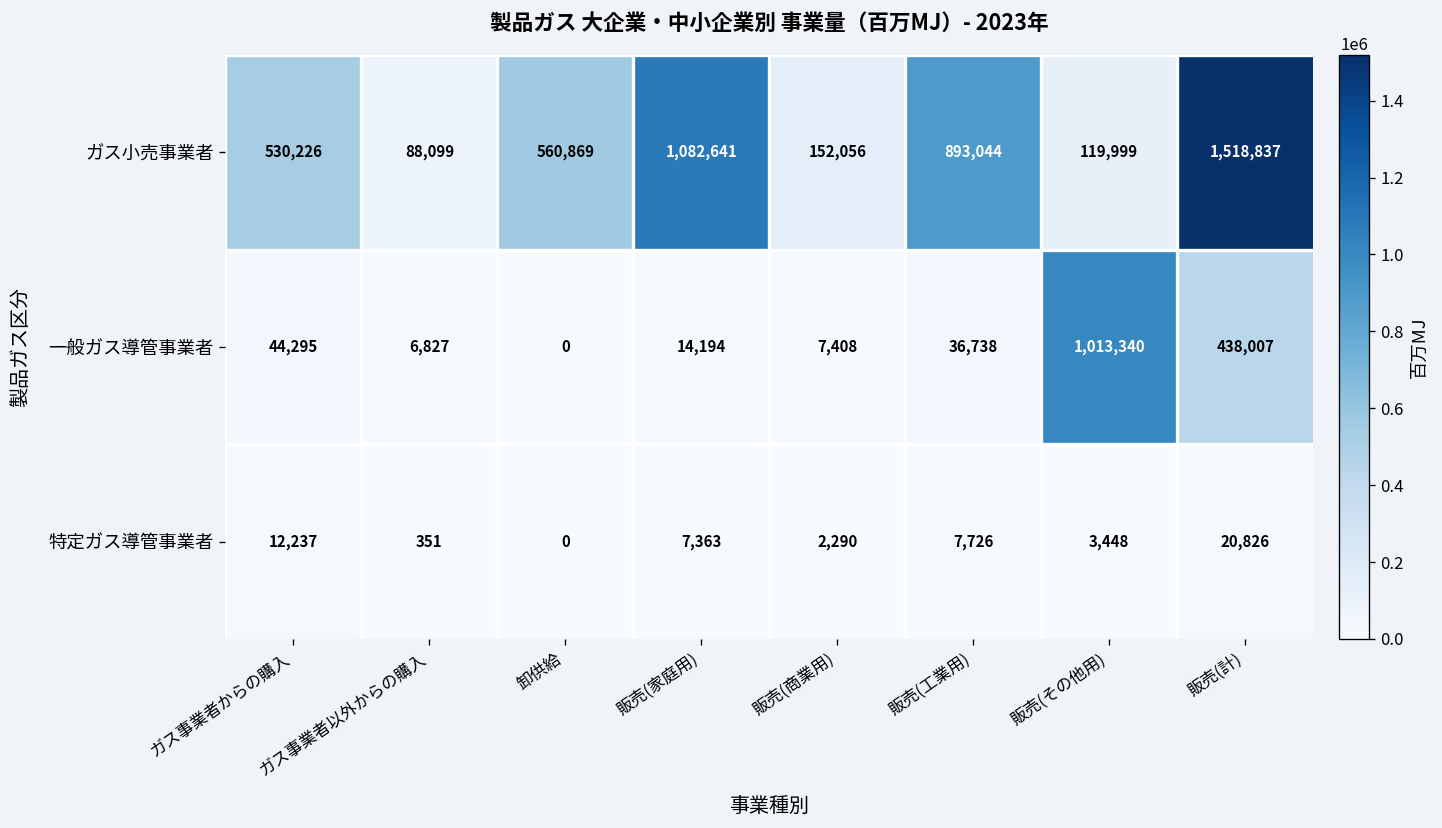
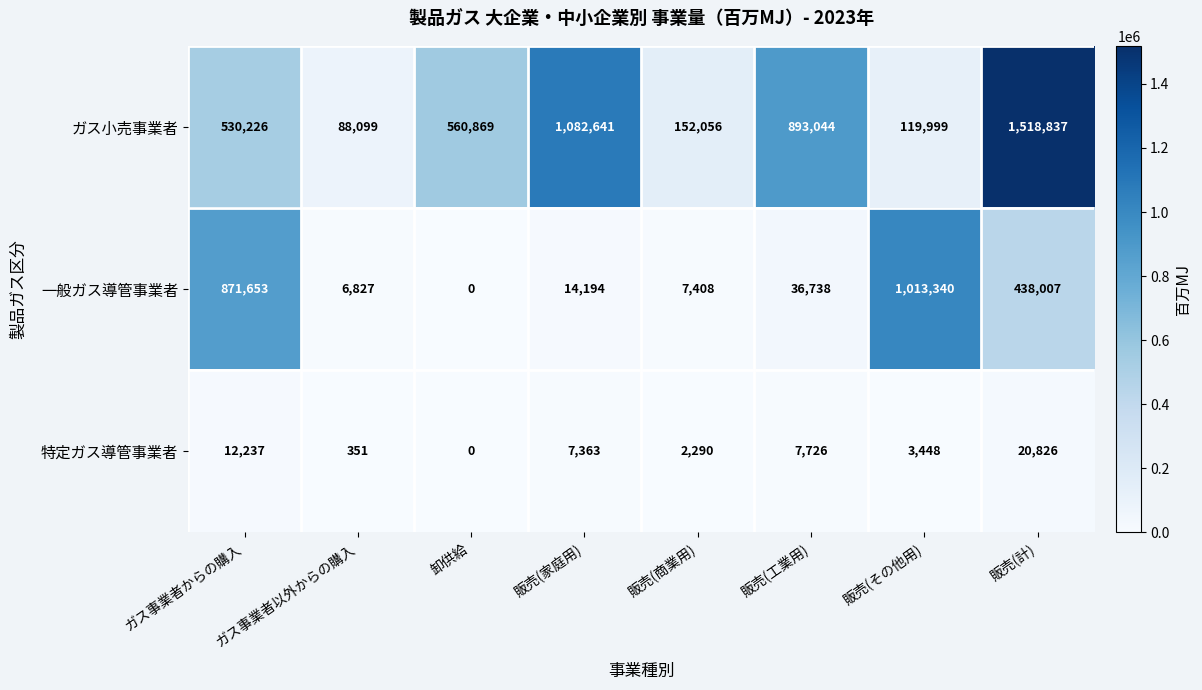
  {
    "ガス小売事業者": {
      "ガス事業者からの購入": "530,226",
      "ガス事業者以外からの購入": "88,099",
      "卸供給": "560,869",
      "販売(家庭用)": "1,082,641",
      "販売(商業用)": "152,056",
      "販売(工業用)": "893,044",
      "販売(その他用)": "119,999",
      "販売(計)": "1,518,837"
    },
    "一般ガス導管事業者": {
-     "ガス事業者からの購入": "44,295",
+     "ガス事業者からの購入": "871,653",
      "ガス事業者以外からの購入": "6,827",
      "卸供給": "0",
      "販売(家庭用)": "14,194",
      "販売(商業用)": "7,408",
      "販売(工業用)": "36,738",
      "販売(その他用)": "1,013,340",
      "販売(計)": "438,007"
    },
    "特定ガス導管事業者": {
      "ガス事業者からの購入": "12,237",
      "ガス事業者以外からの購入": "351",
      "卸供給": "0",
      "販売(家庭用)": "7,363",
      "販売(商業用)": "2,290",
      "販売(工業用)": "7,726",
      "販売(その他用)": "3,448",
      "販売(計)": "20,826"
    }
  }
